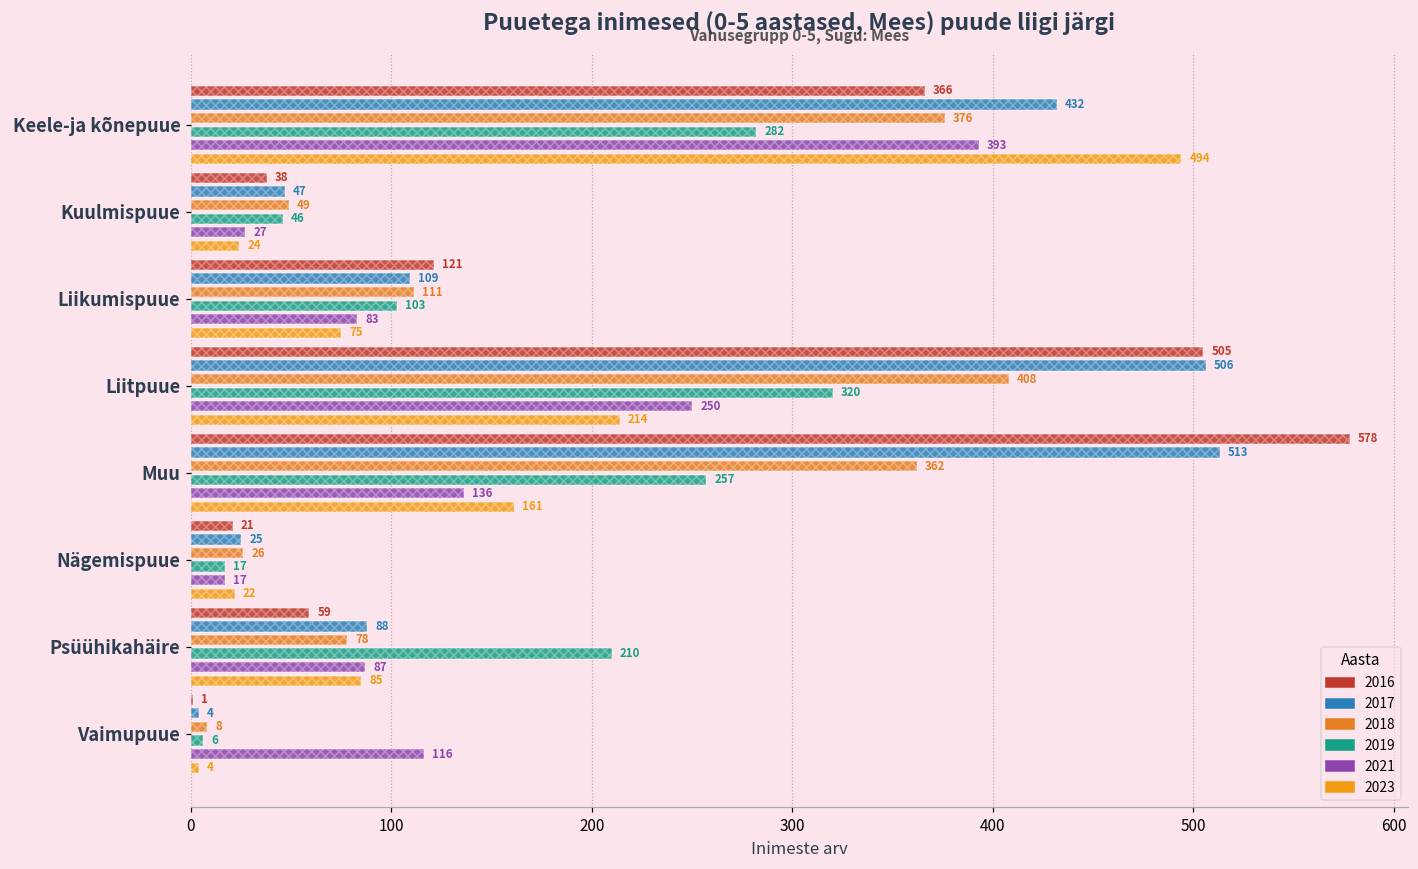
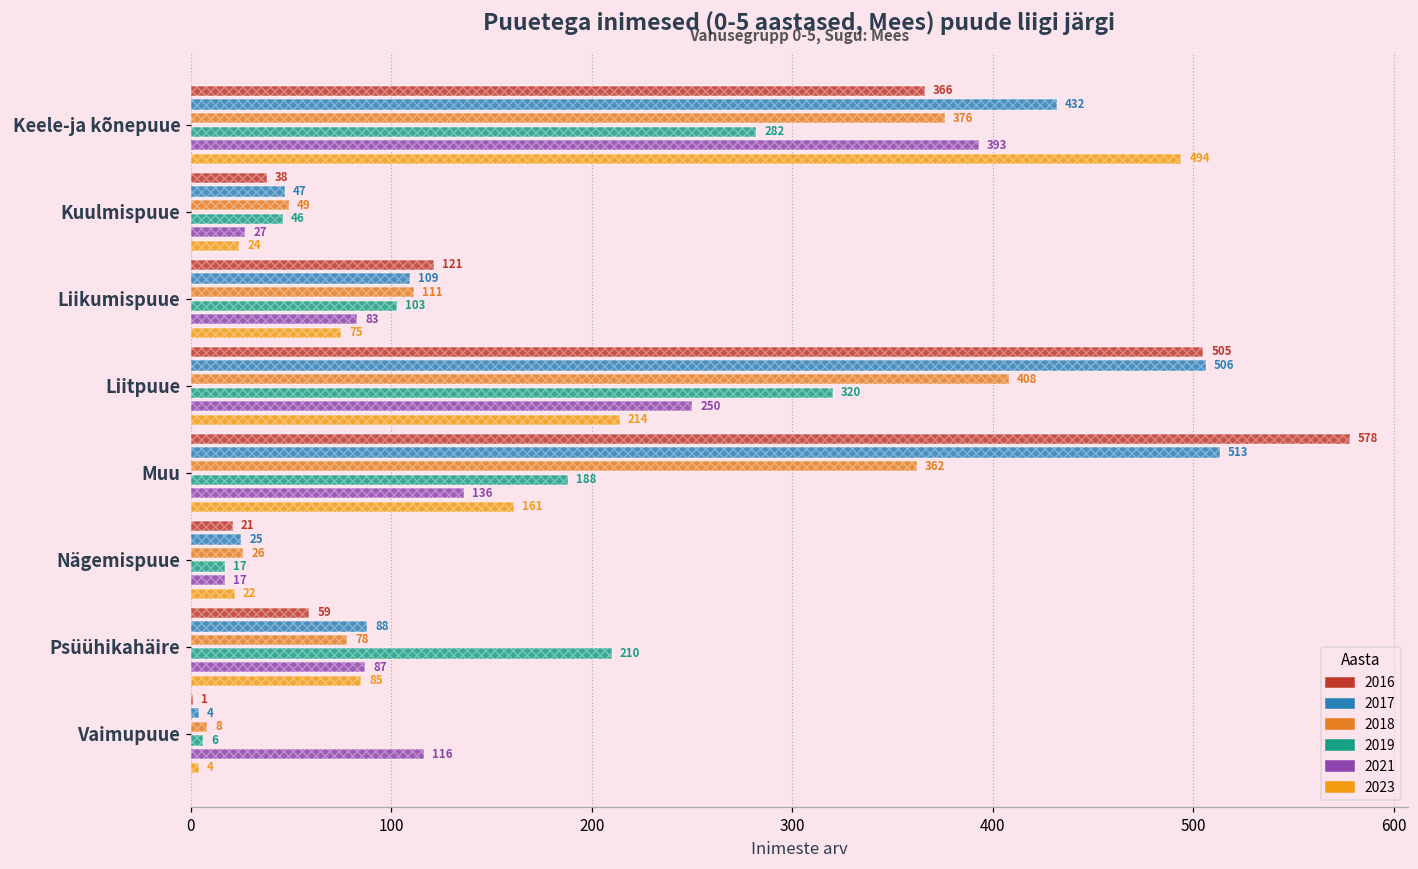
  {
    "2016": {
      "Keele-ja kõnepuue": 366,
      "Kuulmispuue": 38,
      "Liikumispuue": 121,
      "Liitpuue": 505,
      "Muu": 578,
      "Nägemispuue": 21,
      "Psüühikahäire": 59,
      "Vaimupuue": 1
    },
    "2017": {
      "Keele-ja kõnepuue": 432,
      "Kuulmispuue": 47,
      "Liikumispuue": 109,
      "Liitpuue": 506,
      "Muu": 513,
      "Nägemispuue": 25,
      "Psüühikahäire": 88,
      "Vaimupuue": 4
    },
    "2019": {
      "Keele-ja kõnepuue": 282,
      "Kuulmispuue": 46,
      "Liikumispuue": 103,
      "Liitpuue": 320,
-     "Muu": 257,
+     "Muu": 188,
      "Nägemispuue": 17,
      "Psüühikahäire": 210,
      "Vaimupuue": 6
    },
    "2021": {
      "Keele-ja kõnepuue": 393,
      "Kuulmispuue": 27,
      "Liikumispuue": 83,
      "Liitpuue": 250,
      "Muu": 136,
      "Nägemispuue": 17,
      "Psüühikahäire": 87,
      "Vaimupuue": 116
    }
  }
